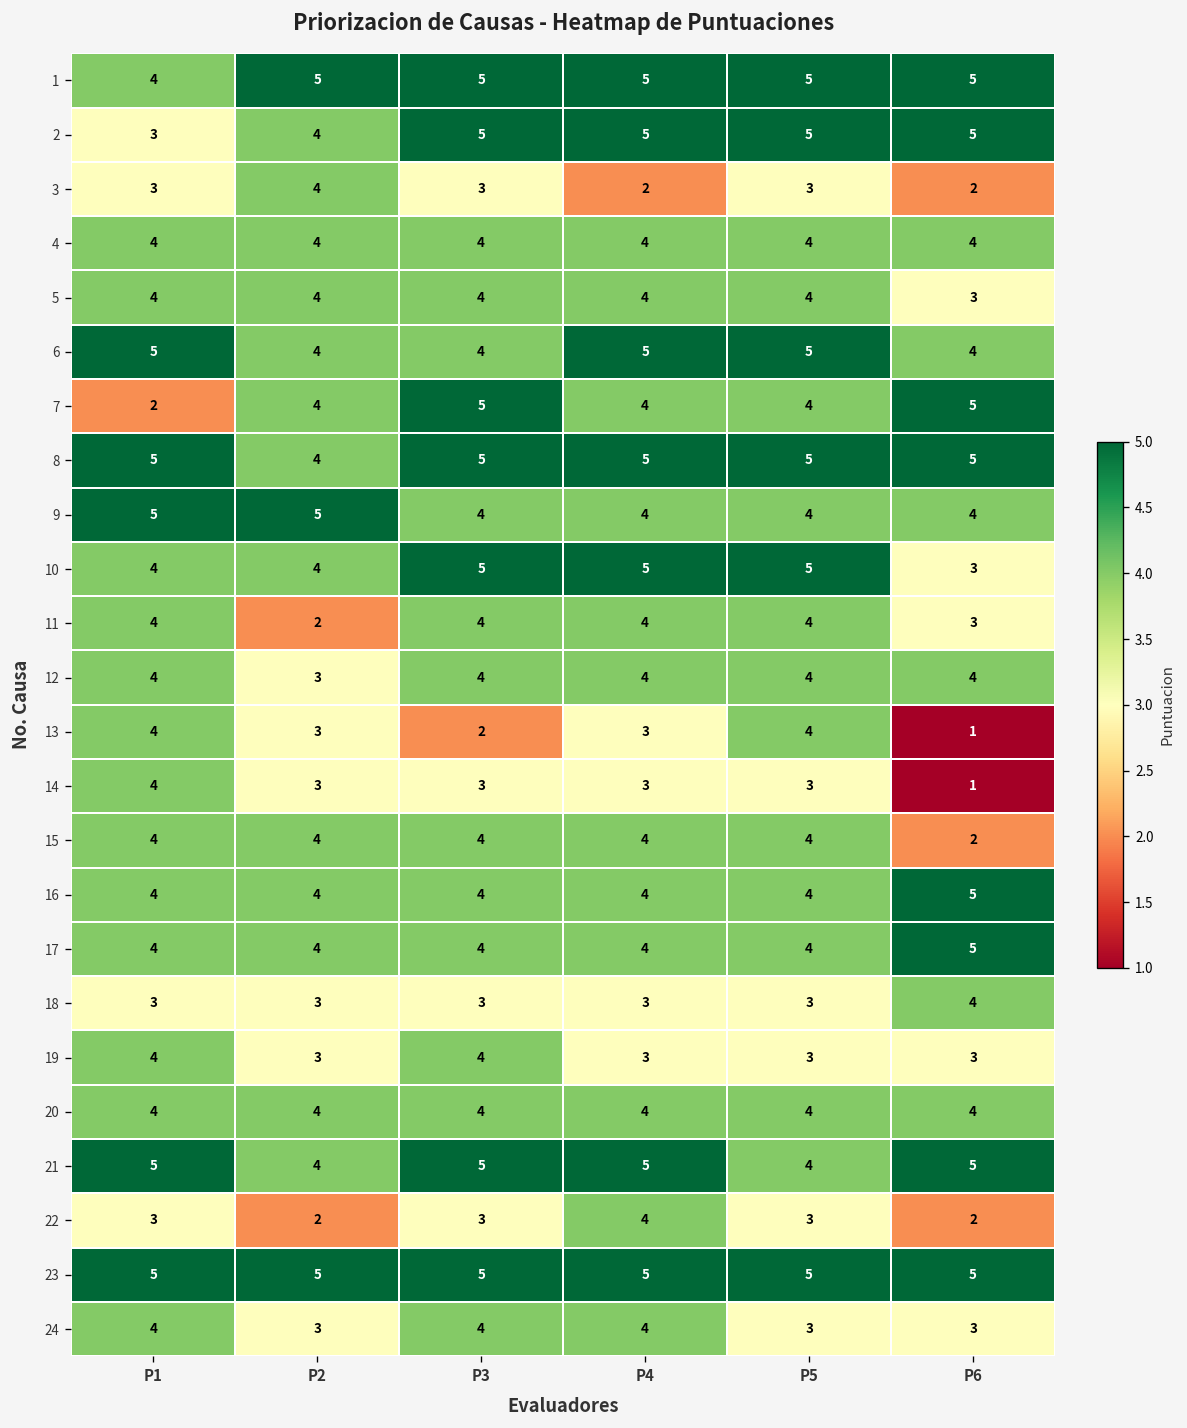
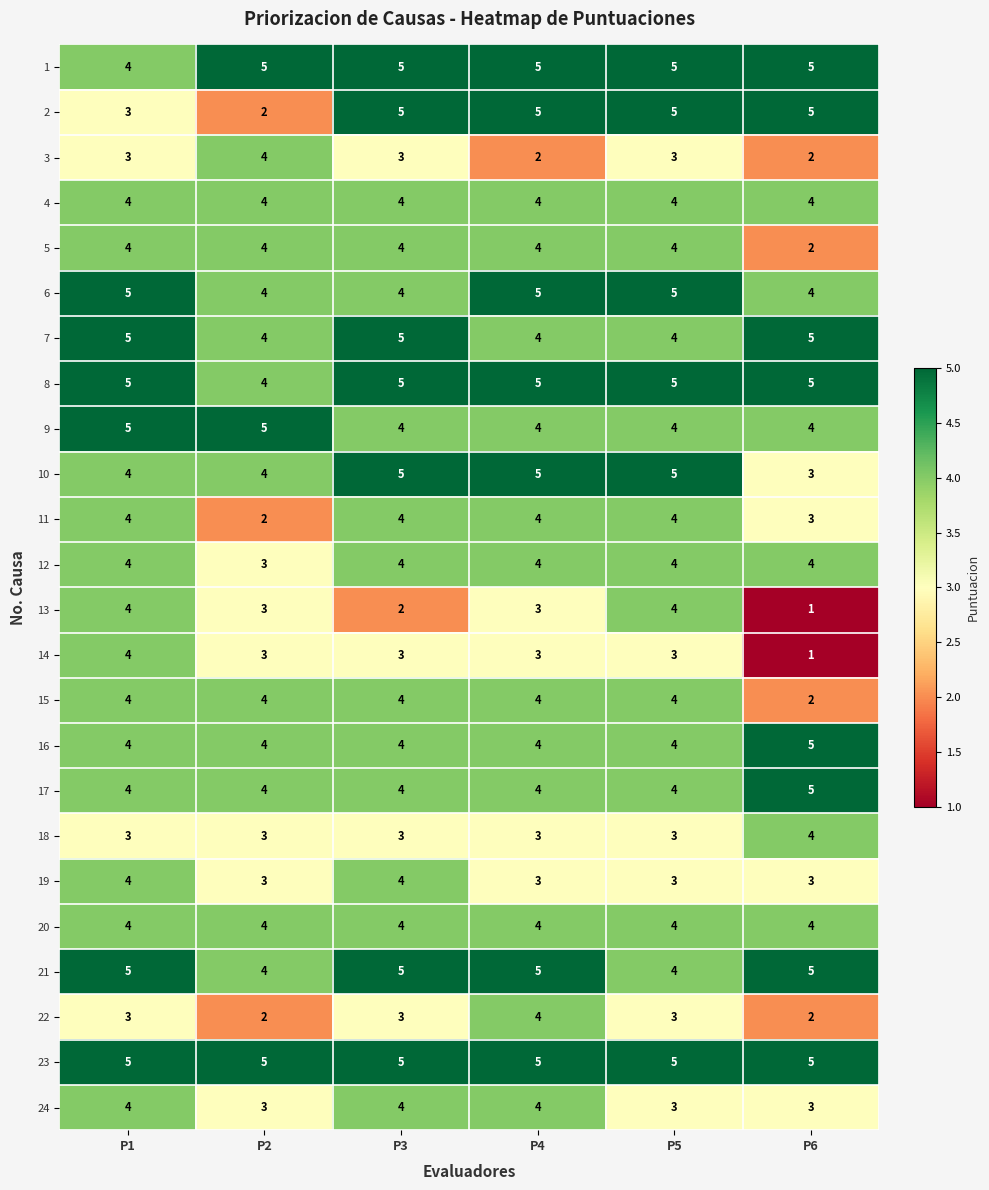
  {
    "1": {
      "P1": 4,
      "P2": 5,
      "P3": 5,
      "P4": 5,
      "P5": 5,
      "P6": 5
    },
    "2": {
      "P1": 3,
-     "P2": 4,
+     "P2": 2,
      "P3": 5,
      "P4": 5,
      "P5": 5,
      "P6": 5
    },
    "3": {
      "P1": 3,
      "P2": 4,
      "P3": 3,
      "P4": 2,
      "P5": 3,
      "P6": 2
    },
    "4": {
      "P1": 4,
      "P2": 4,
      "P3": 4,
      "P4": 4,
      "P5": 4,
      "P6": 4
    },
    "5": {
      "P1": 4,
      "P2": 4,
      "P3": 4,
      "P4": 4,
      "P5": 4,
-     "P6": 3
+     "P6": 2
    },
    "6": {
      "P1": 5,
      "P2": 4,
      "P3": 4,
      "P4": 5,
      "P5": 5,
      "P6": 4
    },
    "7": {
-     "P1": 2,
+     "P1": 5,
      "P2": 4,
      "P3": 5,
      "P4": 4,
      "P5": 4,
      "P6": 5
    },
    "8": {
      "P1": 5,
      "P2": 4,
      "P3": 5,
      "P4": 5,
      "P5": 5,
      "P6": 5
    },
    "9": {
      "P1": 5,
      "P2": 5,
      "P3": 4,
      "P4": 4,
      "P5": 4,
      "P6": 4
    },
    "10": {
      "P1": 4,
      "P2": 4,
      "P3": 5,
      "P4": 5,
      "P5": 5,
      "P6": 3
    },
    "11": {
      "P1": 4,
      "P2": 2,
      "P3": 4,
      "P4": 4,
      "P5": 4,
      "P6": 3
    },
    "12": {
      "P1": 4,
      "P2": 3,
      "P3": 4,
      "P4": 4,
      "P5": 4,
      "P6": 4
    },
    "13": {
      "P1": 4,
      "P2": 3,
      "P3": 2,
      "P4": 3,
      "P5": 4,
      "P6": 1
    },
    "14": {
      "P1": 4,
      "P2": 3,
      "P3": 3,
      "P4": 3,
      "P5": 3,
      "P6": 1
    },
    "15": {
      "P1": 4,
      "P2": 4,
      "P3": 4,
      "P4": 4,
      "P5": 4,
      "P6": 2
    },
    "16": {
      "P1": 4,
      "P2": 4,
      "P3": 4,
      "P4": 4,
      "P5": 4,
      "P6": 5
    },
    "17": {
      "P1": 4,
      "P2": 4,
      "P3": 4,
      "P4": 4,
      "P5": 4,
      "P6": 5
    },
    "18": {
      "P1": 3,
      "P2": 3,
      "P3": 3,
      "P4": 3,
      "P5": 3,
      "P6": 4
    },
    "19": {
      "P1": 4,
      "P2": 3,
      "P3": 4,
      "P4": 3,
      "P5": 3,
      "P6": 3
    },
    "20": {
      "P1": 4,
      "P2": 4,
      "P3": 4,
      "P4": 4,
      "P5": 4,
      "P6": 4
    },
    "21": {
      "P1": 5,
      "P2": 4,
      "P3": 5,
      "P4": 5,
      "P5": 4,
      "P6": 5
    },
    "22": {
      "P1": 3,
      "P2": 2,
      "P3": 3,
      "P4": 4,
      "P5": 3,
      "P6": 2
    },
    "23": {
      "P1": 5,
      "P2": 5,
      "P3": 5,
      "P4": 5,
      "P5": 5,
      "P6": 5
    },
    "24": {
      "P1": 4,
      "P2": 3,
      "P3": 4,
      "P4": 4,
      "P5": 3,
      "P6": 3
    }
  }
